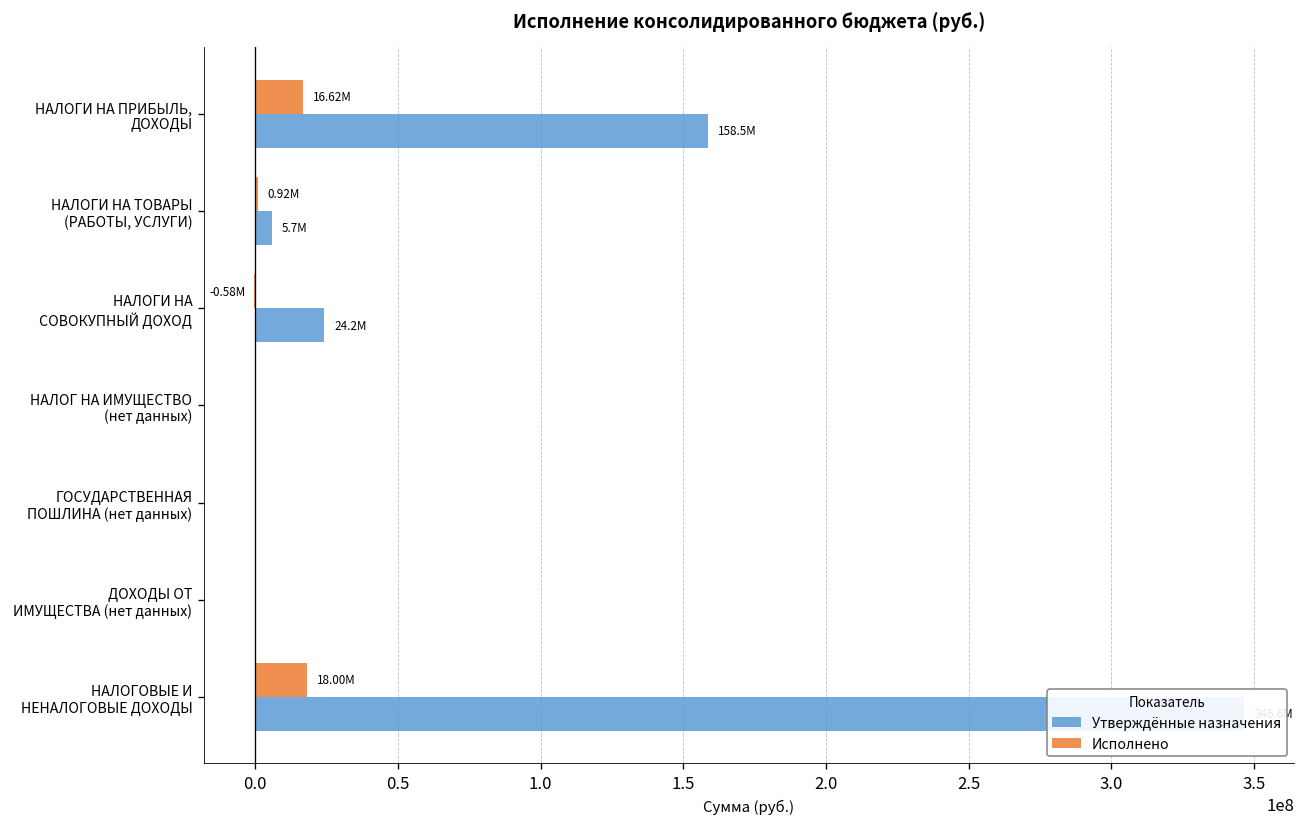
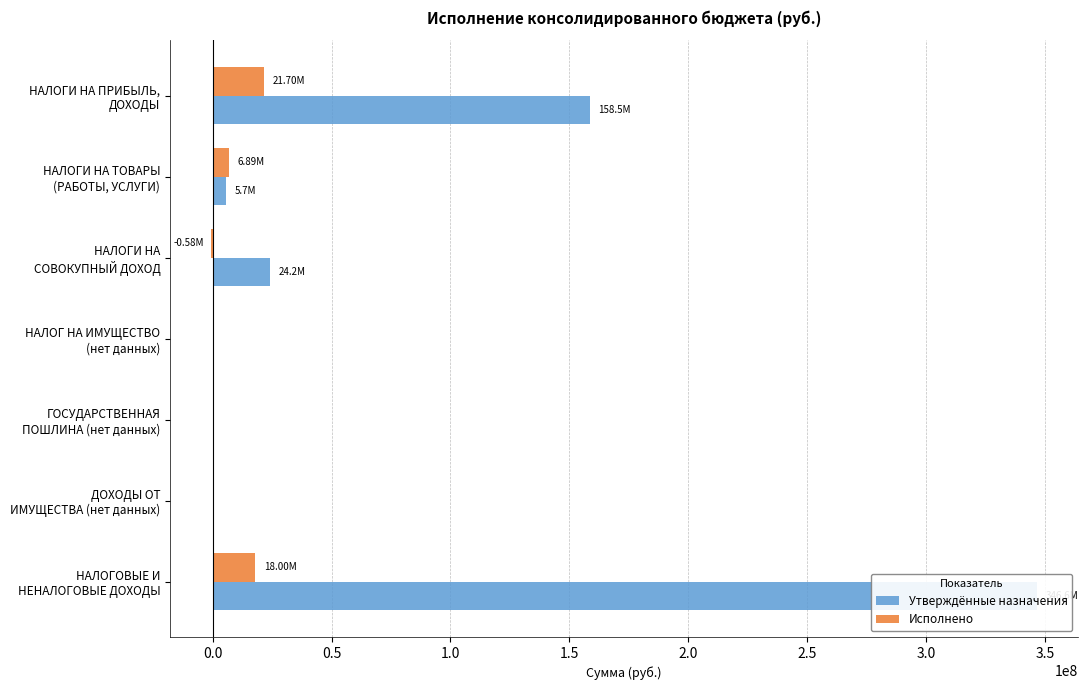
  {
    "Утверждённые назначения": {
      "НАЛОГИ НА ПРИБЫЛЬ, ДОХОДЫ": "158.5M",
      "НАЛОГИ НА ТОВАРЫ (РАБОТЫ, УСЛУГИ)": "5.7M",
      "НАЛОГИ НА СОВОКУПНЫЙ ДОХОД": "24.2M"
    },
    "Исполнено": {
-     "НАЛОГИ НА ПРИБЫЛЬ, ДОХОДЫ": "16.62M",
-     "НАЛОГИ НА ТОВАРЫ (РАБОТЫ, УСЛУГИ)": "0.92M",
+     "НАЛОГИ НА ПРИБЫЛЬ, ДОХОДЫ": "21.70M",
+     "НАЛОГИ НА ТОВАРЫ (РАБОТЫ, УСЛУГИ)": "6.89M",
      "НАЛОГИ НА СОВОКУПНЫЙ ДОХОД": "-0.58M",
      "НАЛОГОВЫЕ И НЕНАЛОГОВЫЕ ДОХОДЫ": "18.00M"
    }
  }
